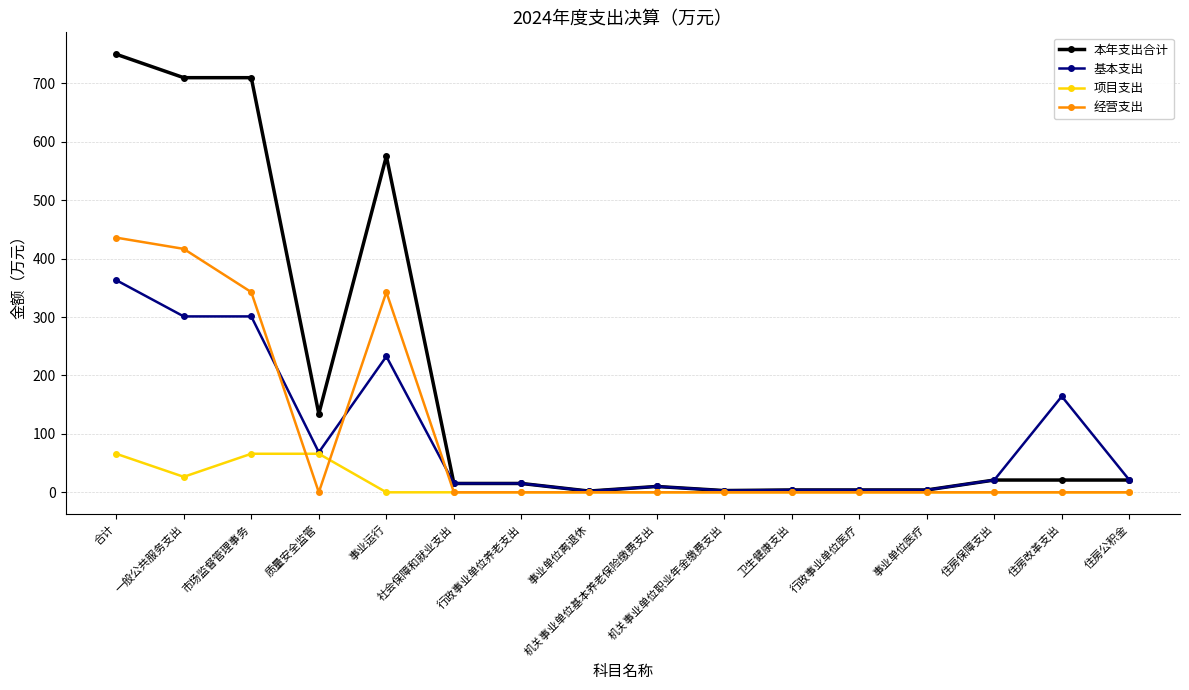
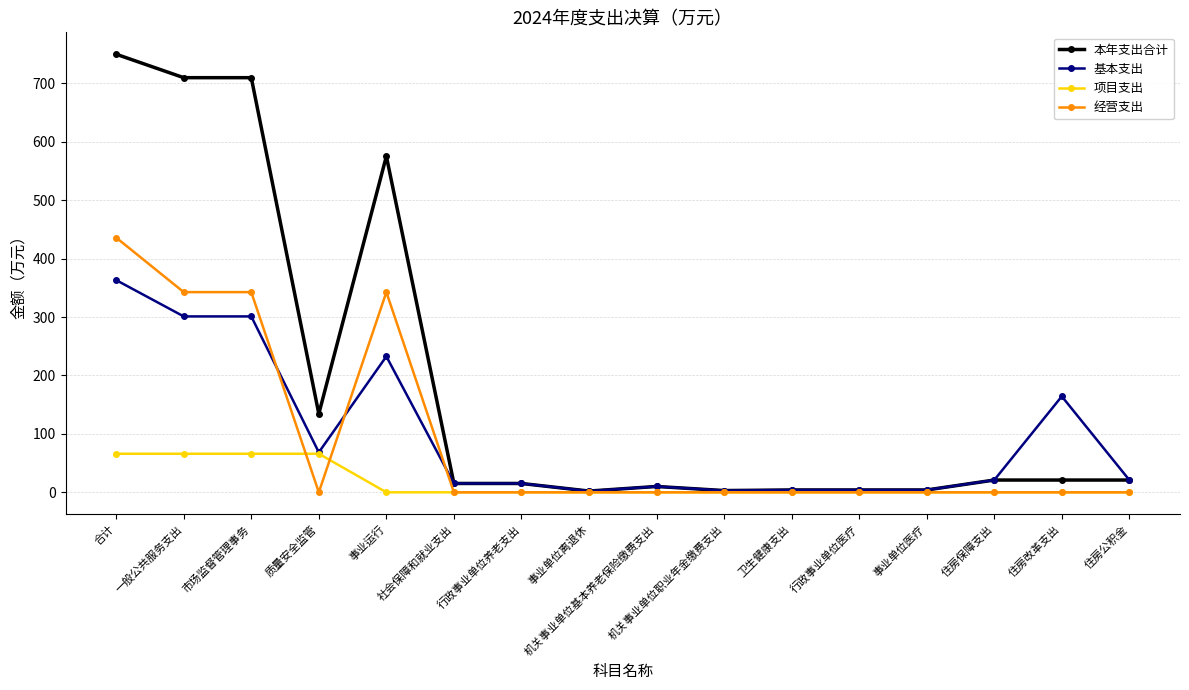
  {
    "本年支出合计": {
      "合计": 750,
      "一般公共服务支出": 710,
      "市场监督管理事务": 710,
      "质量安全监管": 130,
      "事业运行": 580,
      "住房改革支出": 20
    },
    "基本支出": {
      "合计": 360,
      "一般公共服务支出": 300,
      "市场监督管理事务": 300,
      "事业运行": 230,
      "住房改革支出": 160
    },
    "项目支出": {
      "合计": 70,
-     "一般公共服务支出": 30,
+     "一般公共服务支出": 70,
      "市场监督管理事务": 70,
      "事业运行": 0
    },
    "经营支出": {
      "合计": 440,
-     "一般公共服务支出": 420,
+     "一般公共服务支出": 340,
      "市场监督管理事务": 340,
      "质量安全监管": 0,
      "事业运行": 340
    }
  }
